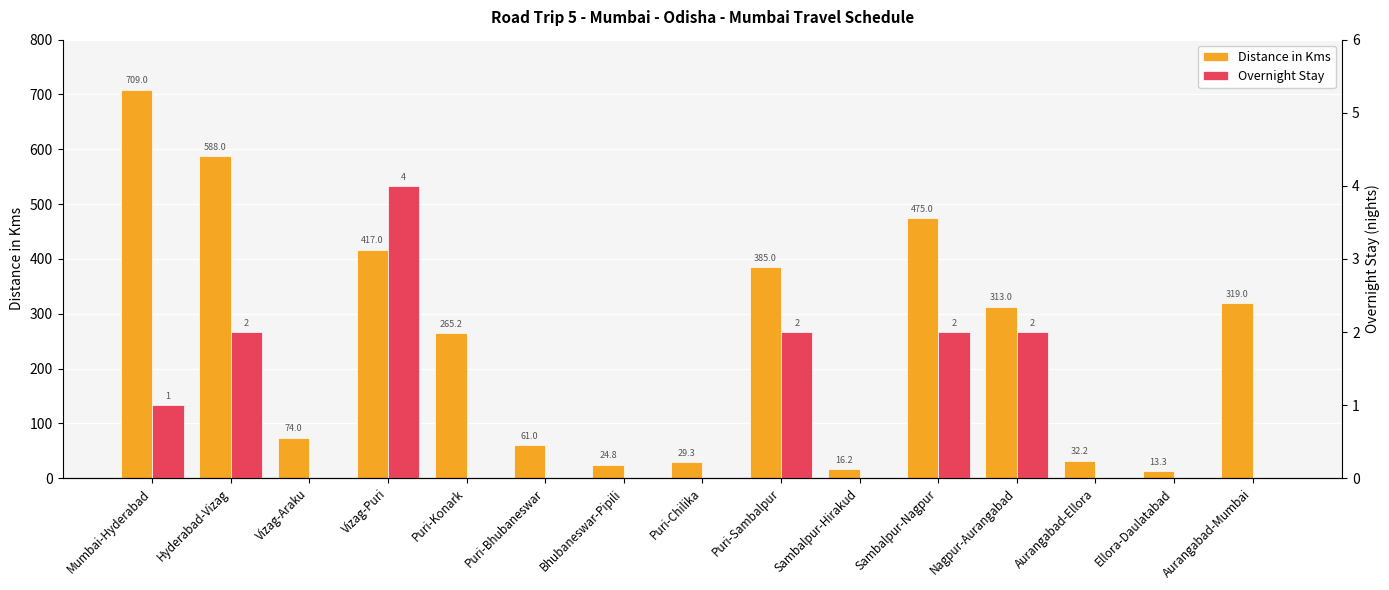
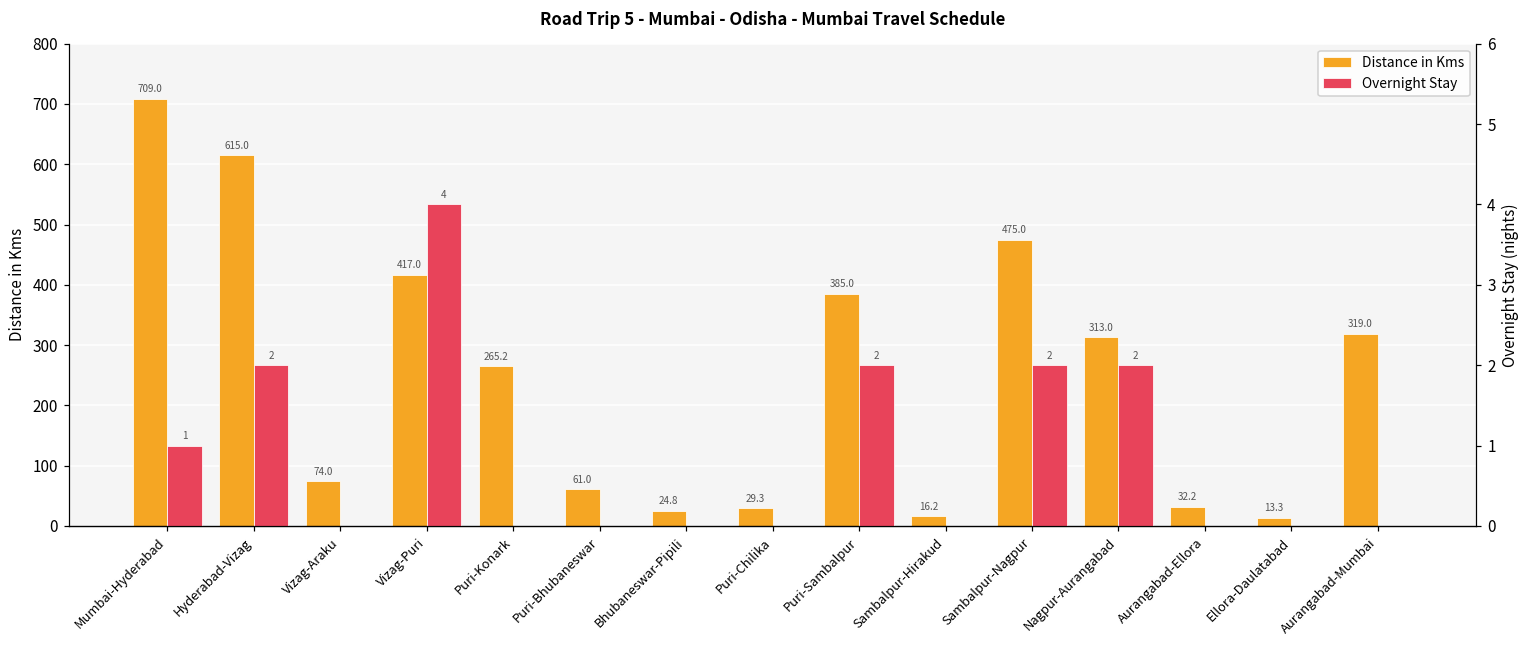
  {
    "Distance in Kms": {
      "Mumbai-Hyderabad": 709.0,
-     "Hyderabad-Vizag": 588.0,
+     "Hyderabad-Vizag": 615.0,
      "Vizag-Araku": 74.0,
      "Vizag-Puri": 417.0,
      "Puri-Konark": 265.2,
      "Puri-Bhubaneswar": 61.0,
      "Bhubaneswar-Pipili": 24.8,
      "Puri-Chilika": 29.3,
      "Puri-Sambalpur": 385.0,
      "Sambalpur-Hirakud": 16.2,
      "Sambalpur-Nagpur": 475.0,
      "Nagpur-Aurangabad": 313.0,
      "Aurangabad-Ellora": 32.2,
      "Ellora-Daulatabad": 13.3,
      "Aurangabad-Mumbai": 319.0
    },
    "Overnight Stay": {
      "Mumbai-Hyderabad": 1,
      "Hyderabad-Vizag": 2,
      "Vizag-Puri": 4,
      "Puri-Sambalpur": 2,
      "Sambalpur-Nagpur": 2,
      "Nagpur-Aurangabad": 2
    }
  }
